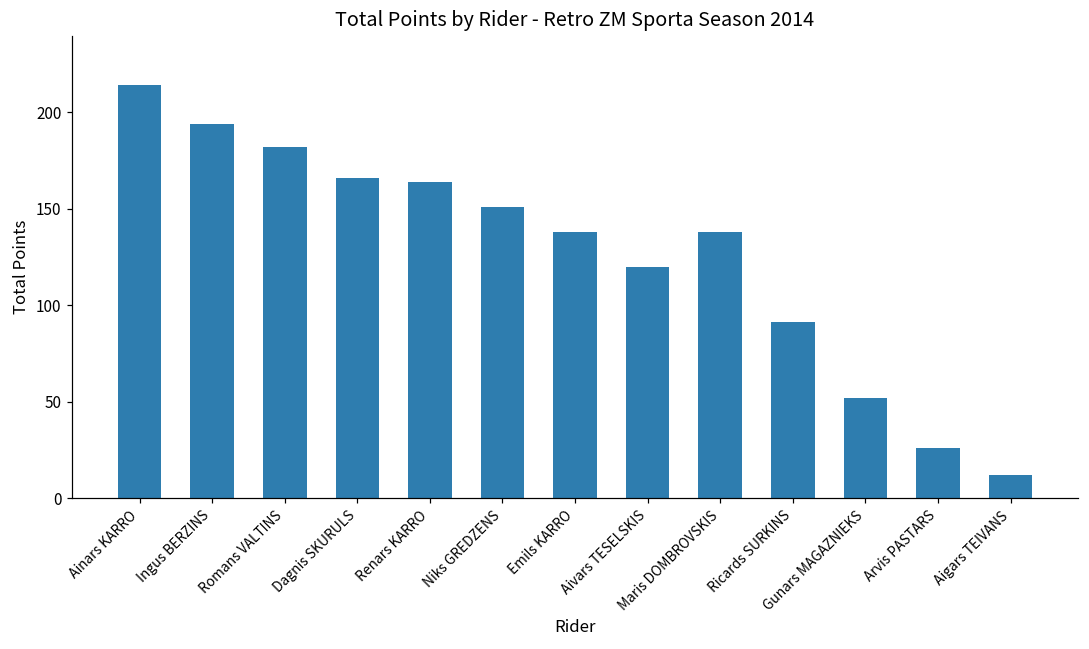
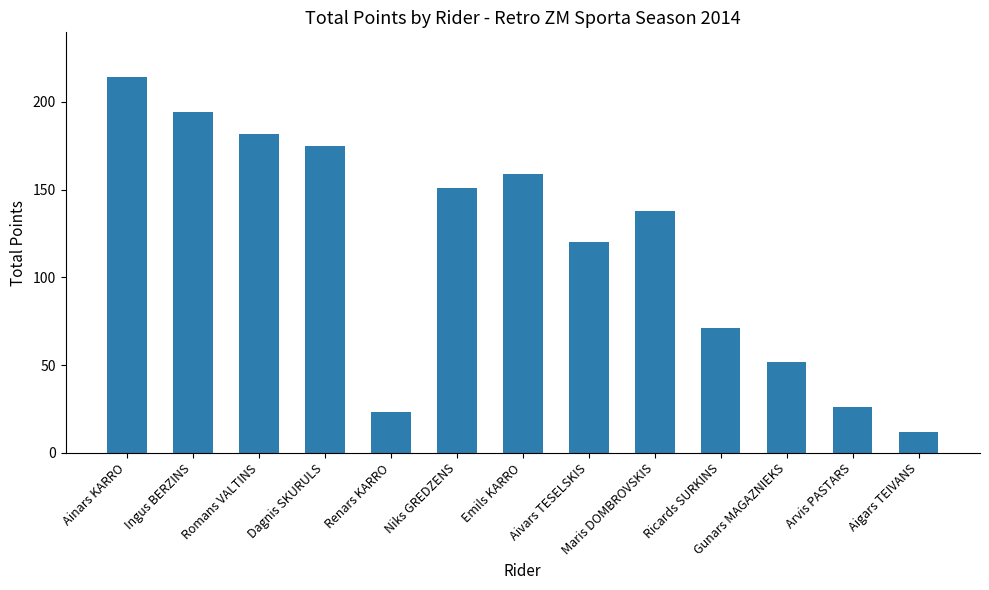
  {
    "Ainars KARRO": 214,
    "Ingus BERZINS": 194,
    "Romans VALTINS": 182,
-   "Dagnis SKURULS": 166,
-   "Renars KARRO": 164,
+   "Dagnis SKURULS": 175,
+   "Renars KARRO": 23,
    "Niks GREDZENS": 151,
-   "Emils KARRO": 138,
+   "Emils KARRO": 159,
    "Aivars TESELSKIS": 120,
    "Maris DOMBROVSKIS": 138,
-   "Ricards SURKINS": 91,
+   "Ricards SURKINS": 71,
    "Gunars MAGAZNIEKS": 52,
    "Arvis PASTARS": 26,
    "Aigars TEIVANS": 12
  }
